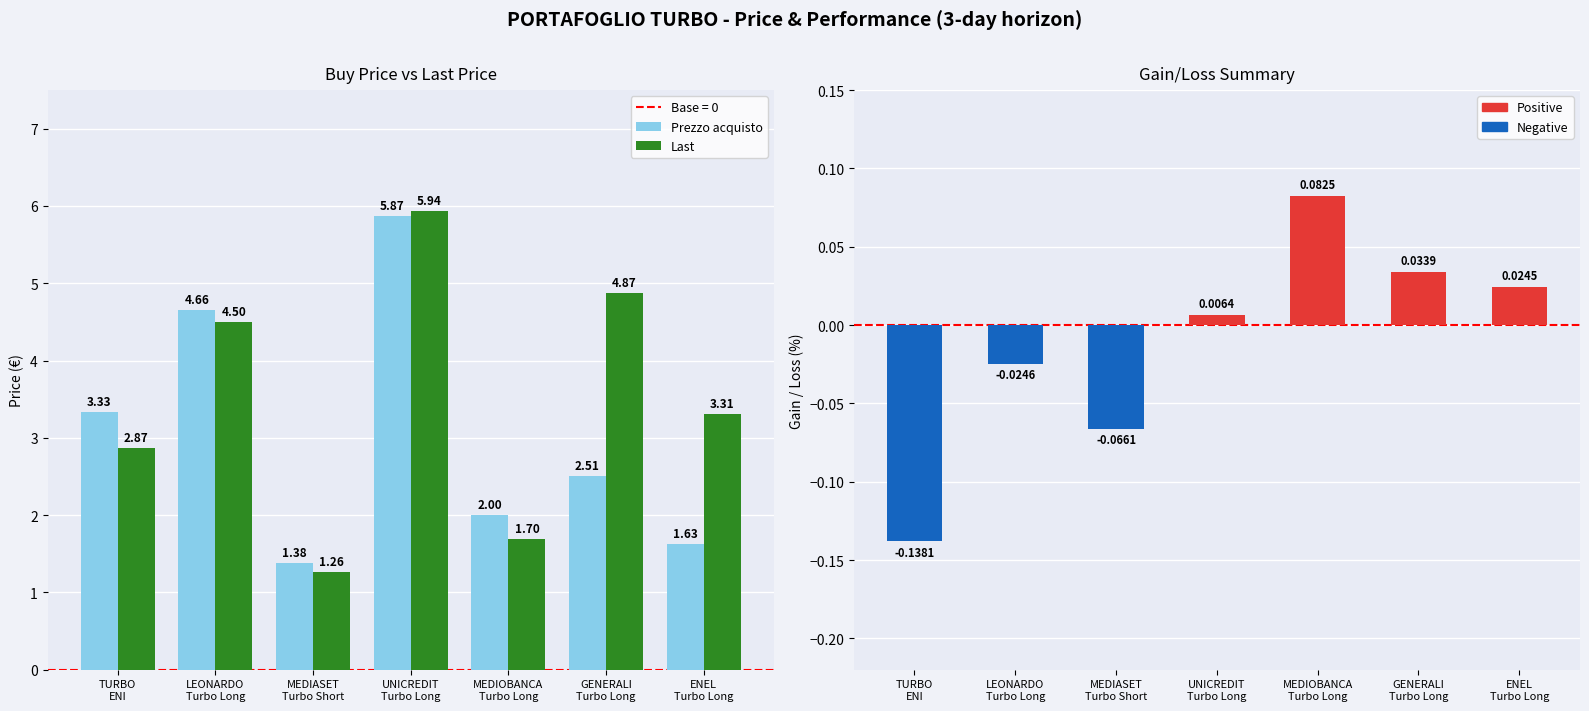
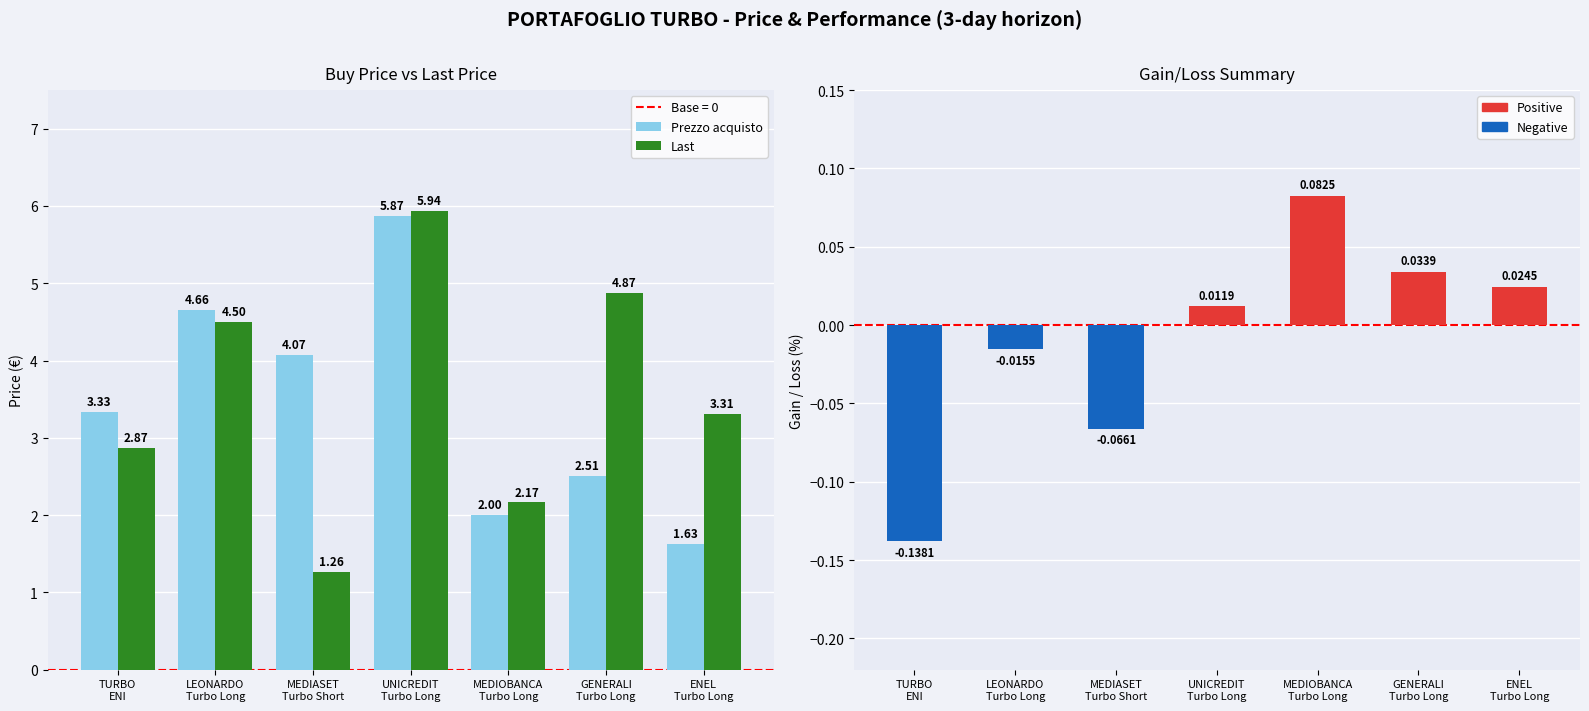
  {
    "Buy Price vs Last Price": {
      "Prezzo acquisto": {
        "TURBO ENI": 3.33,
        "LEONARDO Turbo Long": 4.66,
-       "MEDIASET Turbo Short": 1.38,
+       "MEDIASET Turbo Short": 4.07,
        "UNICREDIT Turbo Long": 5.87,
        "MEDIOBANCA Turbo Long": 2.00,
        "GENERALI Turbo Long": 2.51,
        "ENEL Turbo Long": 1.63
      },
      "Last": {
        "TURBO ENI": 2.87,
        "LEONARDO Turbo Long": 4.50,
        "MEDIASET Turbo Short": 1.26,
        "UNICREDIT Turbo Long": 5.94,
-       "MEDIOBANCA Turbo Long": 1.70,
+       "MEDIOBANCA Turbo Long": 2.17,
        "GENERALI Turbo Long": 4.87,
        "ENEL Turbo Long": 3.31
      }
    },
    "Gain/Loss Summary": {
      "TURBO ENI": -0.1381,
-     "LEONARDO Turbo Long": -0.0246,
+     "LEONARDO Turbo Long": -0.0155,
      "MEDIASET Turbo Short": -0.0661,
-     "UNICREDIT Turbo Long": 0.0064,
+     "UNICREDIT Turbo Long": 0.0119,
      "MEDIOBANCA Turbo Long": 0.0825,
      "GENERALI Turbo Long": 0.0339,
      "ENEL Turbo Long": 0.0245
    }
  }
